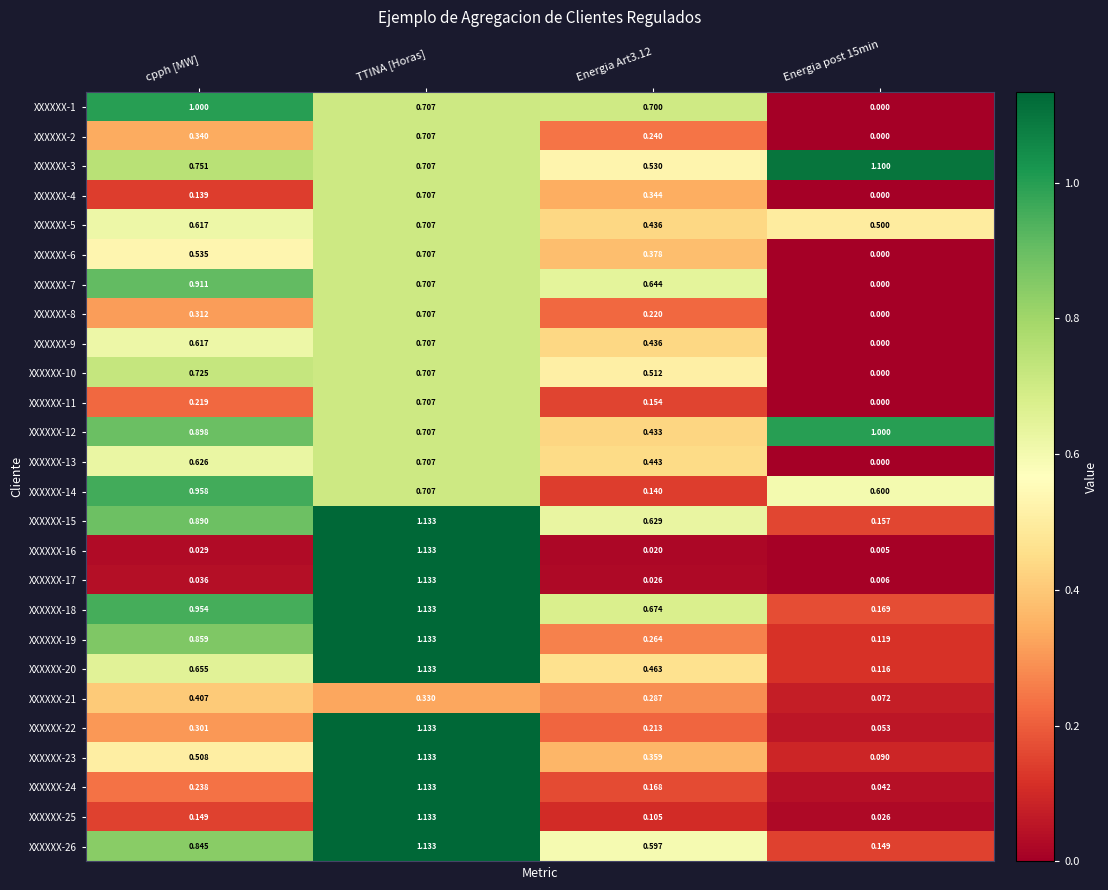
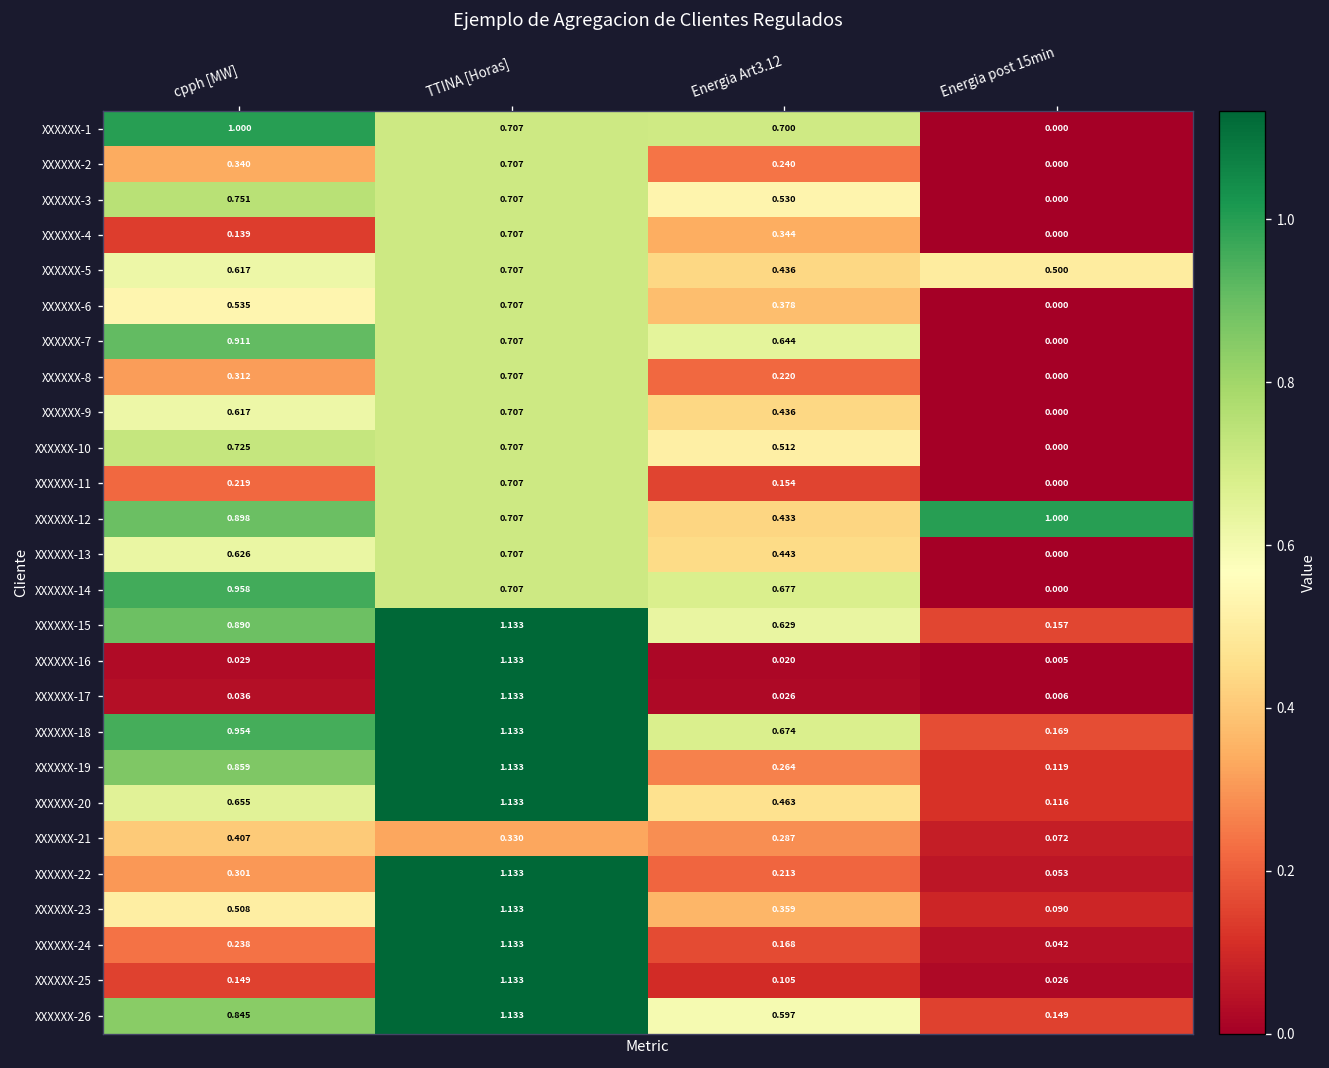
  {
    "XXXXXX-1": {
      "cpph [MW]": 1.000,
      "TTINA [Horas]": 0.707,
      "Energia Art3.12": 0.700,
      "Energia post 15min": 0.000
    },
    "XXXXXX-2": {
      "cpph [MW]": 0.340,
      "TTINA [Horas]": 0.707,
      "Energia Art3.12": 0.240,
      "Energia post 15min": 0.000
    },
    "XXXXXX-3": {
      "cpph [MW]": 0.751,
      "TTINA [Horas]": 0.707,
      "Energia Art3.12": 0.530,
-     "Energia post 15min": 1.100
+     "Energia post 15min": 0.000
    },
    "XXXXXX-4": {
      "cpph [MW]": 0.139,
      "TTINA [Horas]": 0.707,
      "Energia Art3.12": 0.344,
      "Energia post 15min": 0.000
    },
    "XXXXXX-5": {
      "cpph [MW]": 0.617,
      "TTINA [Horas]": 0.707,
      "Energia Art3.12": 0.436,
      "Energia post 15min": 0.500
    },
    "XXXXXX-6": {
      "cpph [MW]": 0.535,
      "TTINA [Horas]": 0.707,
      "Energia Art3.12": 0.378,
      "Energia post 15min": 0.000
    },
    "XXXXXX-7": {
      "cpph [MW]": 0.911,
      "TTINA [Horas]": 0.707,
      "Energia Art3.12": 0.644,
      "Energia post 15min": 0.000
    },
    "XXXXXX-8": {
      "cpph [MW]": 0.312,
      "TTINA [Horas]": 0.707,
      "Energia Art3.12": 0.220,
      "Energia post 15min": 0.000
    },
    "XXXXXX-9": {
      "cpph [MW]": 0.617,
      "TTINA [Horas]": 0.707,
      "Energia Art3.12": 0.436,
      "Energia post 15min": 0.000
    },
    "XXXXXX-10": {
      "cpph [MW]": 0.725,
      "TTINA [Horas]": 0.707,
      "Energia Art3.12": 0.512,
      "Energia post 15min": 0.000
    },
    "XXXXXX-11": {
      "cpph [MW]": 0.219,
      "TTINA [Horas]": 0.707,
      "Energia Art3.12": 0.154,
      "Energia post 15min": 0.000
    },
    "XXXXXX-12": {
      "cpph [MW]": 0.898,
      "TTINA [Horas]": 0.707,
      "Energia Art3.12": 0.433,
      "Energia post 15min": 1.000
    },
    "XXXXXX-13": {
      "cpph [MW]": 0.626,
      "TTINA [Horas]": 0.707,
      "Energia Art3.12": 0.443,
      "Energia post 15min": 0.000
    },
    "XXXXXX-14": {
      "cpph [MW]": 0.958,
      "TTINA [Horas]": 0.707,
-     "Energia Art3.12": 0.140,
-     "Energia post 15min": 0.600
+     "Energia Art3.12": 0.677,
+     "Energia post 15min": 0.000
    },
    "XXXXXX-15": {
      "cpph [MW]": 0.890,
      "TTINA [Horas]": 1.133,
      "Energia Art3.12": 0.629,
      "Energia post 15min": 0.157
    },
    "XXXXXX-16": {
      "cpph [MW]": 0.029,
      "TTINA [Horas]": 1.133,
      "Energia Art3.12": 0.020,
      "Energia post 15min": 0.005
    },
    "XXXXXX-17": {
      "cpph [MW]": 0.036,
      "TTINA [Horas]": 1.133,
      "Energia Art3.12": 0.026,
      "Energia post 15min": 0.006
    },
    "XXXXXX-18": {
      "cpph [MW]": 0.954,
      "TTINA [Horas]": 1.133,
      "Energia Art3.12": 0.674,
      "Energia post 15min": 0.169
    },
    "XXXXXX-19": {
      "cpph [MW]": 0.859,
      "TTINA [Horas]": 1.133,
      "Energia Art3.12": 0.264,
      "Energia post 15min": 0.119
    },
    "XXXXXX-20": {
      "cpph [MW]": 0.655,
      "TTINA [Horas]": 1.133,
      "Energia Art3.12": 0.463,
      "Energia post 15min": 0.116
    },
    "XXXXXX-21": {
      "cpph [MW]": 0.407,
      "TTINA [Horas]": 0.330,
      "Energia Art3.12": 0.287,
      "Energia post 15min": 0.072
    },
    "XXXXXX-22": {
      "cpph [MW]": 0.301,
      "TTINA [Horas]": 1.133,
      "Energia Art3.12": 0.213,
      "Energia post 15min": 0.053
    },
    "XXXXXX-23": {
      "cpph [MW]": 0.508,
      "TTINA [Horas]": 1.133,
      "Energia Art3.12": 0.359,
      "Energia post 15min": 0.090
    },
    "XXXXXX-24": {
      "cpph [MW]": 0.238,
      "TTINA [Horas]": 1.133,
      "Energia Art3.12": 0.168,
      "Energia post 15min": 0.042
    },
    "XXXXXX-25": {
      "cpph [MW]": 0.149,
      "TTINA [Horas]": 1.133,
      "Energia Art3.12": 0.105,
      "Energia post 15min": 0.026
    },
    "XXXXXX-26": {
      "cpph [MW]": 0.845,
      "TTINA [Horas]": 1.133,
      "Energia Art3.12": 0.597,
      "Energia post 15min": 0.149
    }
  }
